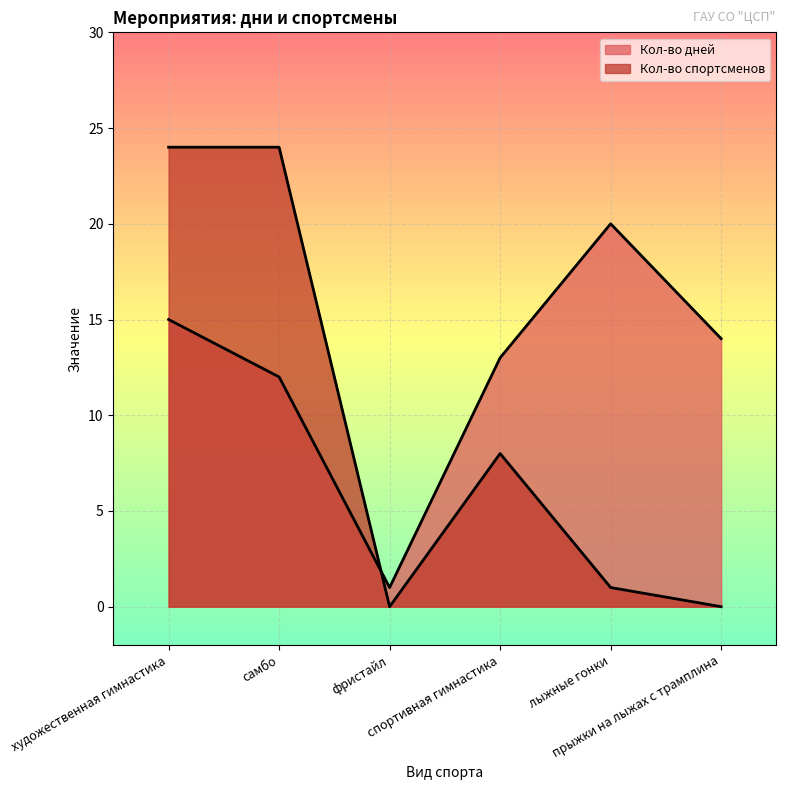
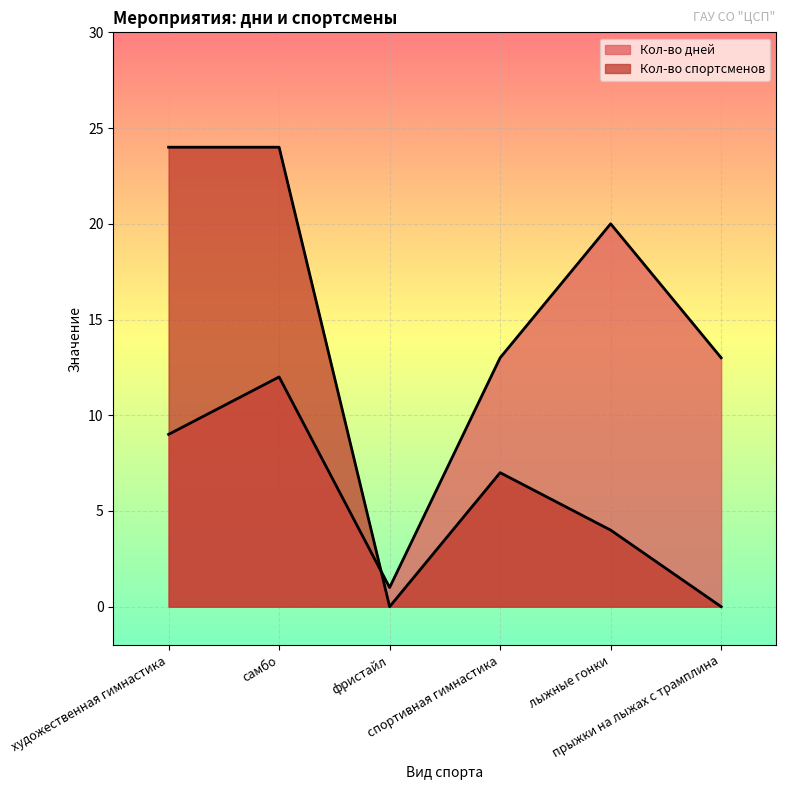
  {
    "Кол-во дней": {
-     "художественная гимнастика": 15,
+     "художественная гимнастика": 9,
      "самбо": 12,
      "фристайл": 1,
      "спортивная гимнастика": 13,
      "лыжные гонки": 20,
-     "прыжки на лыжах с трамплина": 14
+     "прыжки на лыжах с трамплина": 13
    },
    "Кол-во спортсменов": {
      "художественная гимнастика": 24,
      "самбо": 24,
      "фристайл": 0,
-     "спортивная гимнастика": 8,
-     "лыжные гонки": 1,
+     "спортивная гимнастика": 7,
+     "лыжные гонки": 4,
      "прыжки на лыжах с трамплина": 0
    }
  }
